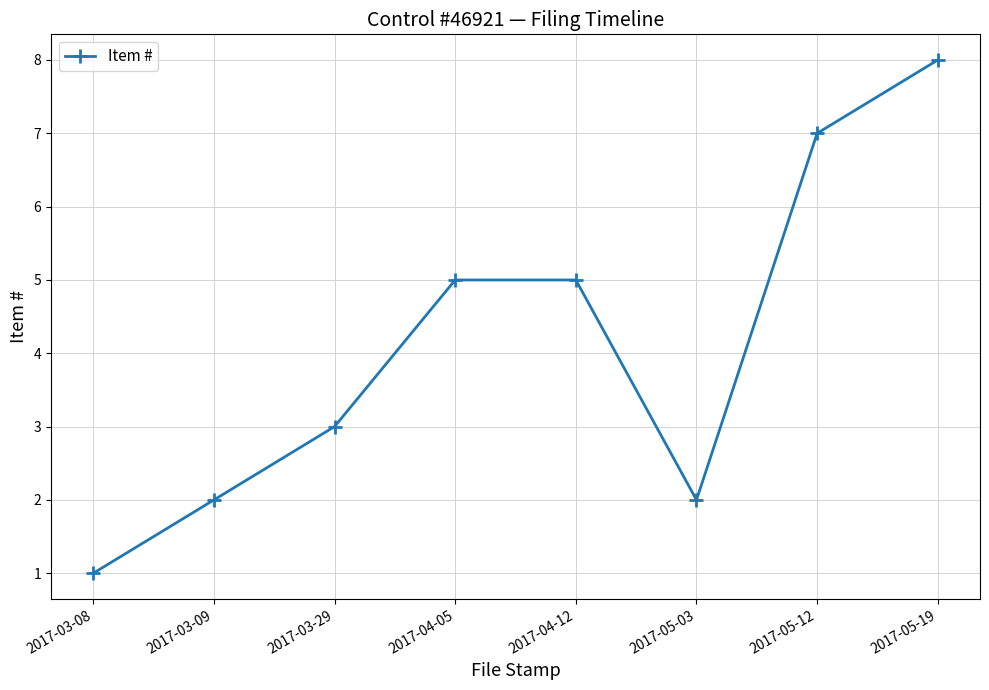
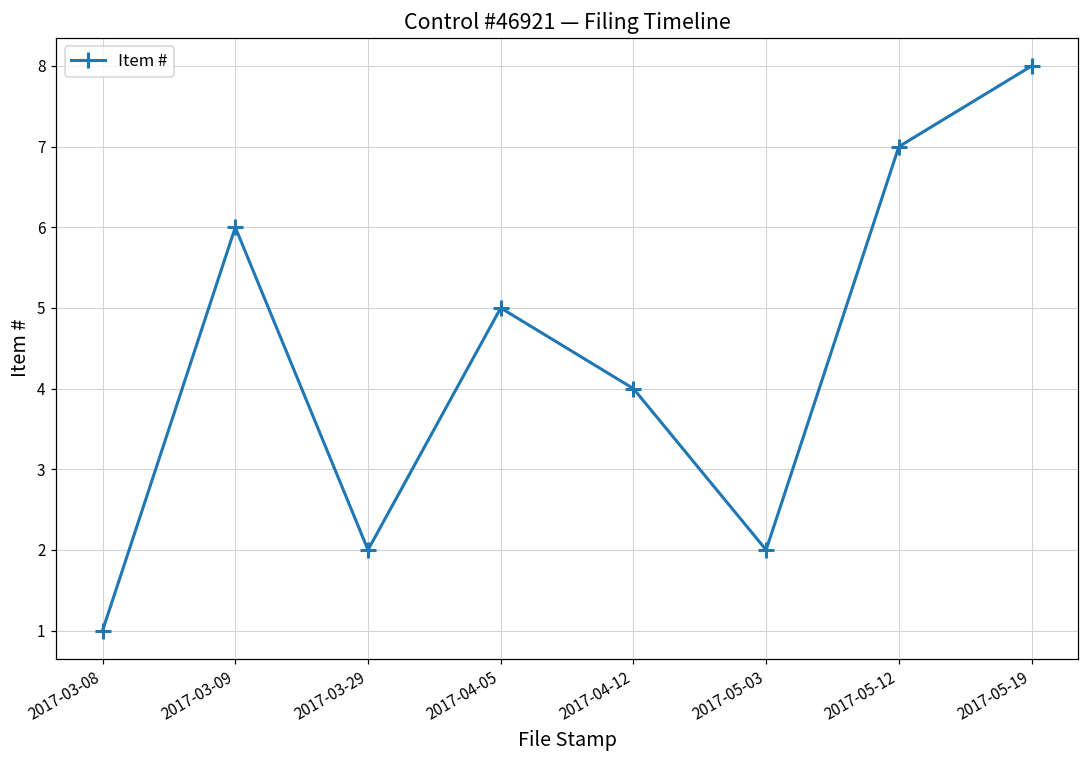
  {
    "2017-03-08": 1,
-   "2017-03-09": 2,
-   "2017-03-29": 3,
+   "2017-03-09": 6,
+   "2017-03-29": 2,
    "2017-04-05": 5,
-   "2017-04-12": 5,
+   "2017-04-12": 4,
    "2017-05-03": 2,
    "2017-05-12": 7,
    "2017-05-19": 8
  }
